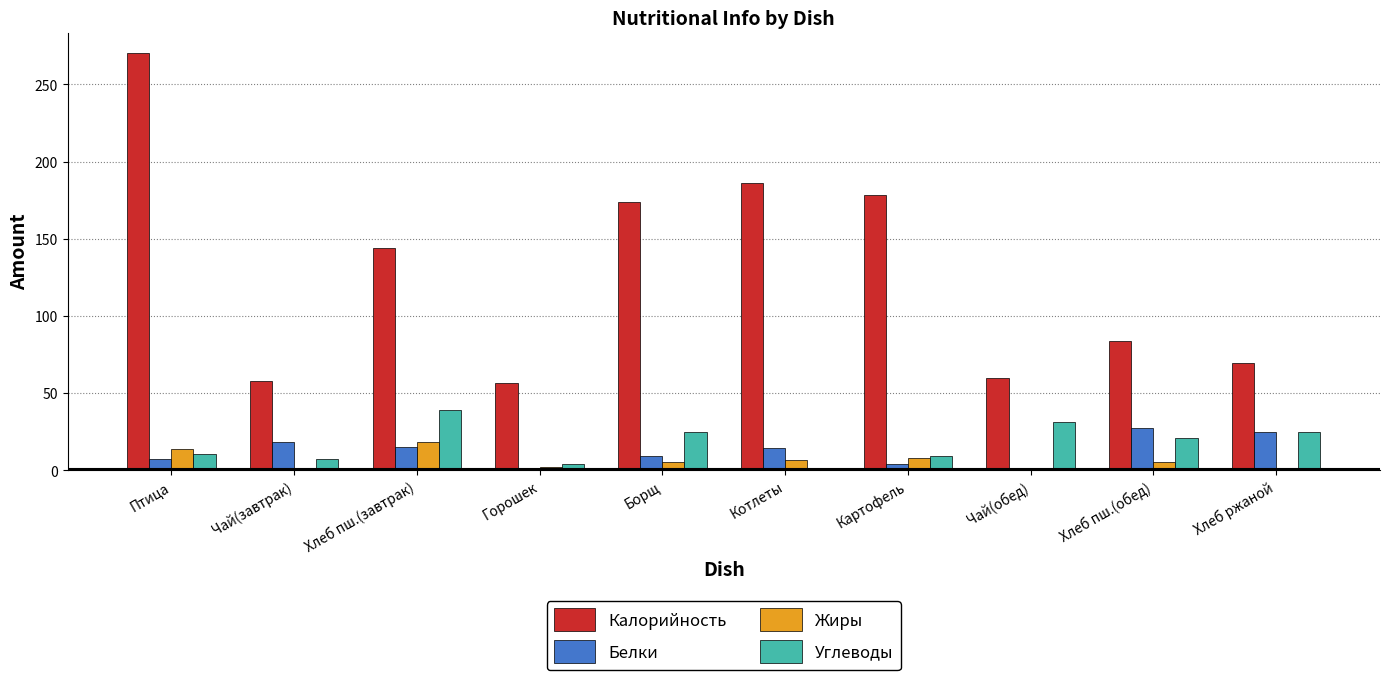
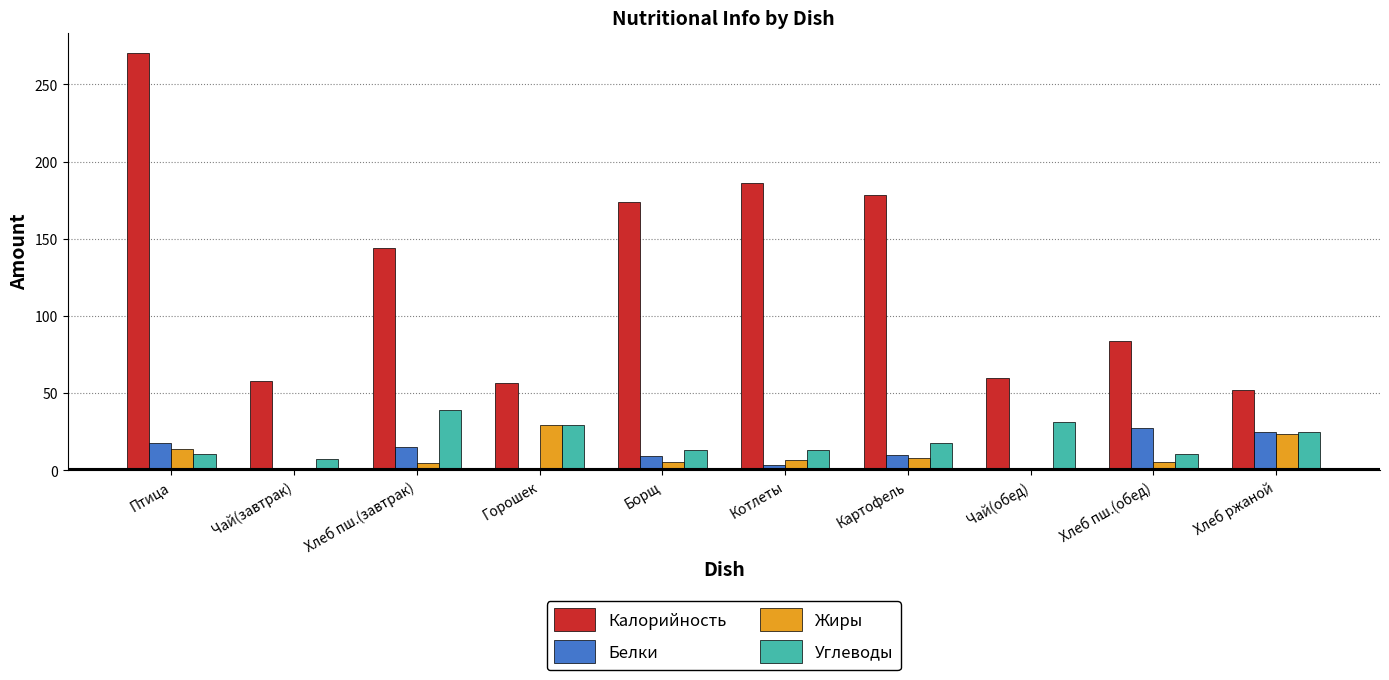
  {
    "Калорийность": {
      "Птица": 270,
      "Чай(завтрак)": 58,
      "Хлеб пш.(завтрак)": 144,
      "Горошек": 57,
      "Борщ": 174,
      "Котлеты": 186,
      "Картофель": 178,
      "Чай(обед)": 60,
      "Хлеб пш.(обед)": 84,
-     "Хлеб ржаной": 70
+     "Хлеб ржаной": 52
    },
    "Белки": {
-     "Птица": 7,
-     "Чай(завтрак)": 18,
+     "Птица": 18,
+     "Чай(завтрак)": 0,
      "Хлеб пш.(завтрак)": 15,
      "Горошек": 2,
      "Борщ": 9,
-     "Котлеты": 15,
-     "Картофель": 4,
+     "Котлеты": 3,
+     "Картофель": 10,
      "Хлеб пш.(обед)": 27,
      "Хлеб ржаной": 25
    },
    "Жиры": {
      "Птица": 14,
      "Чай(завтрак)": 0,
-     "Хлеб пш.(завтрак)": 18,
-     "Горошек": 2,
+     "Хлеб пш.(завтрак)": 5,
+     "Горошек": 29,
      "Борщ": 5,
      "Котлеты": 7,
      "Картофель": 8,
      "Чай(обед)": 0,
      "Хлеб пш.(обед)": 6,
-     "Хлеб ржаной": 0
+     "Хлеб ржаной": 23
    },
    "Углеводы": {
      "Птица": 10,
      "Чай(завтрак)": 7,
      "Хлеб пш.(завтрак)": 39,
-     "Горошек": 4,
-     "Борщ": 25,
-     "Котлеты": 1,
-     "Картофель": 9,
+     "Горошек": 29,
+     "Борщ": 13,
+     "Котлеты": 13,
+     "Картофель": 18,
      "Чай(обед)": 32,
-     "Хлеб пш.(обед)": 21,
+     "Хлеб пш.(обед)": 11,
      "Хлеб ржаной": 25
    }
  }
